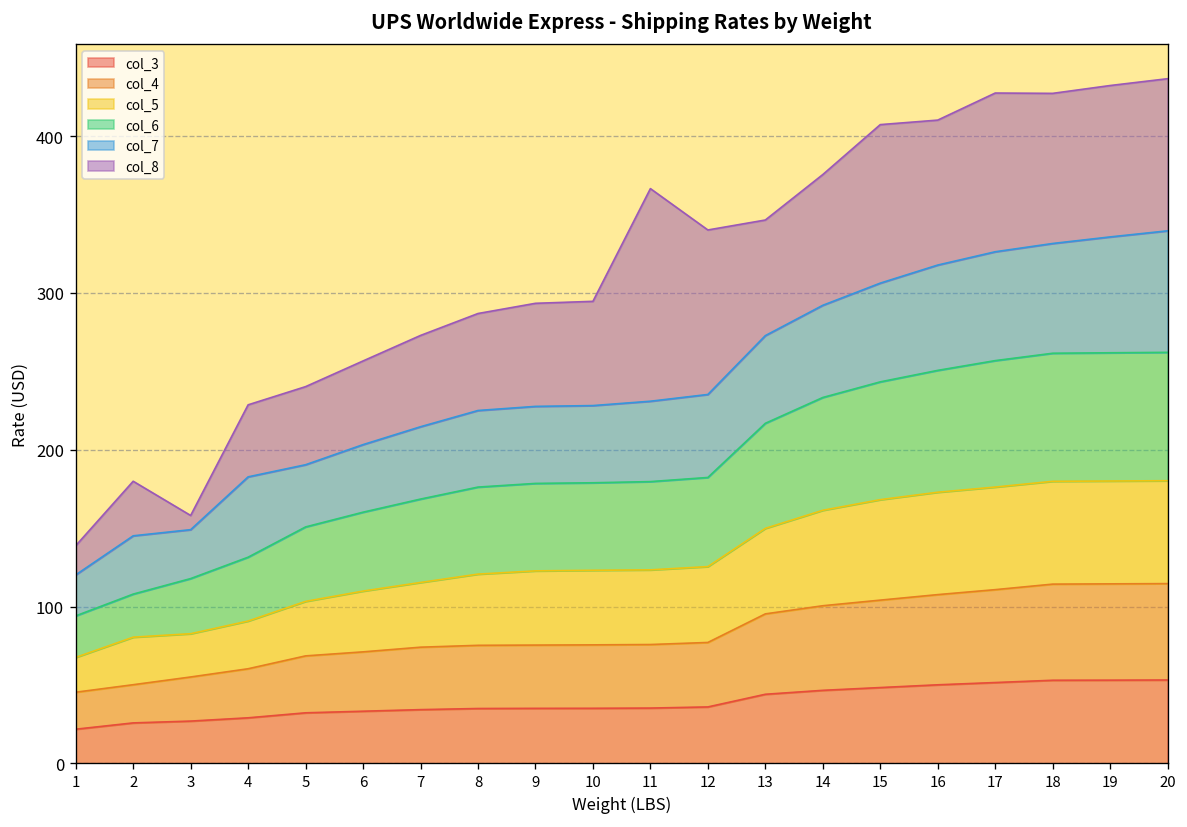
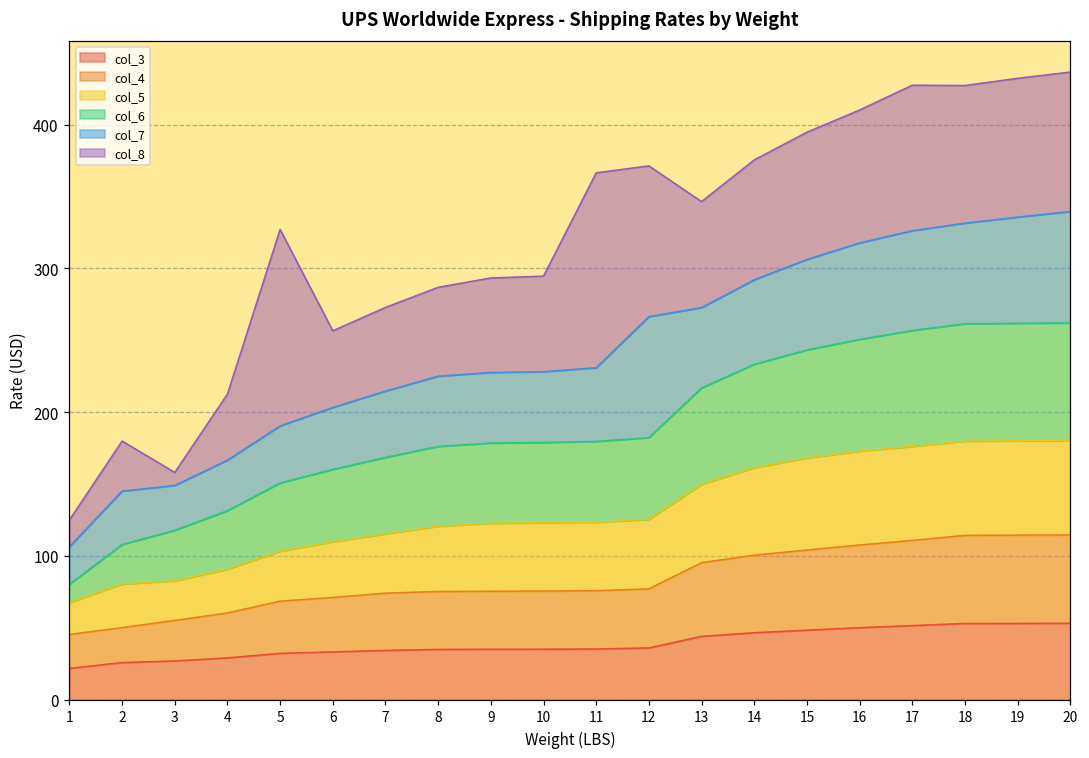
  {
    "col_6": {
-     "1": 26,
+     "1": 13,
      "2": 27,
      "3": 35,
      "4": 41,
      "5": 47,
      "6": 50,
      "7": 53,
      "8": 55,
      "9": 56,
      "10": 56,
      "11": 56,
      "12": 57,
      "13": 67,
      "14": 72,
      "15": 75,
      "16": 78,
      "17": 81,
      "18": 82,
      "19": 82,
      "20": 82
    },
    "col_7": {
      "1": 26,
      "2": 37,
      "3": 31,
-     "4": 51,
+     "4": 35,
      "5": 40,
      "6": 43,
      "7": 46,
      "8": 49,
      "9": 49,
      "10": 49,
      "11": 51,
-     "12": 53,
+     "12": 84,
      "13": 56,
      "14": 59,
      "15": 63,
      "16": 67,
      "17": 69,
      "18": 70,
      "19": 74,
      "20": 77
    },
    "col_8": {
      "1": 19,
      "2": 35,
      "3": 9,
      "4": 46,
-     "5": 50,
+     "5": 137,
      "6": 53,
      "7": 58,
      "8": 62,
      "9": 66,
      "10": 66,
      "11": 136,
      "12": 105,
      "13": 74,
      "14": 83,
-     "15": 101,
+     "15": 88,
      "16": 92,
      "17": 101,
      "18": 96,
      "19": 97,
      "20": 97
    }
  }
